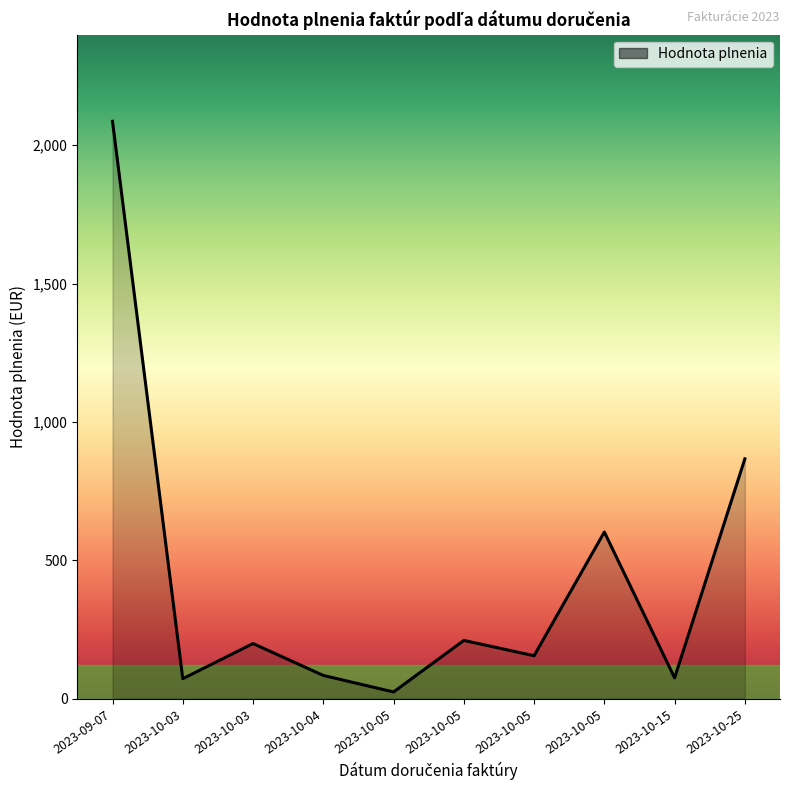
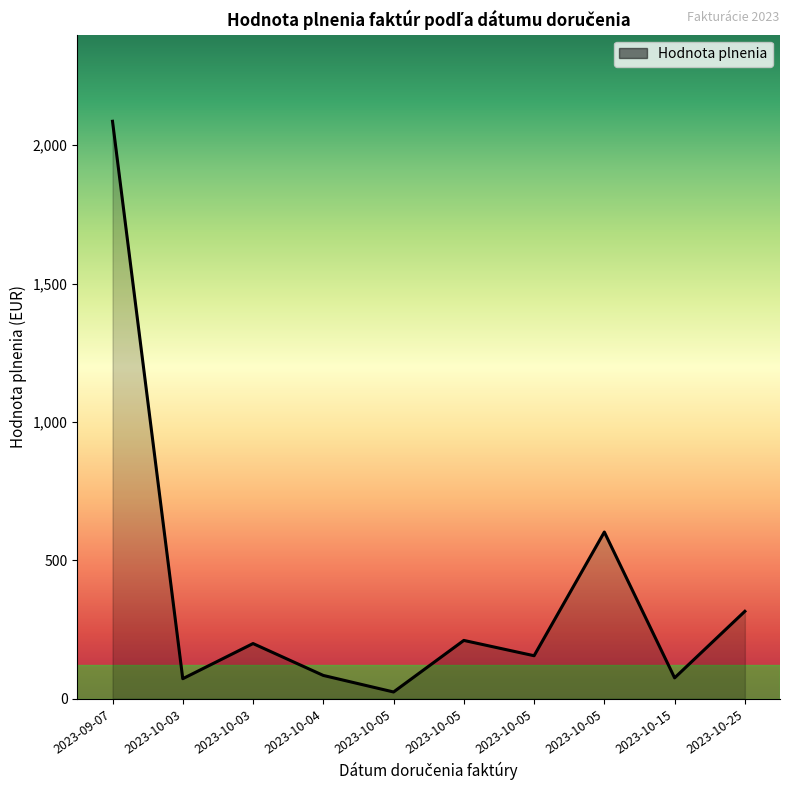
  {
    "2023-09-07": "2,090",
-   "2023-10-25": "870"
+   "2023-10-25": "320"
  }
